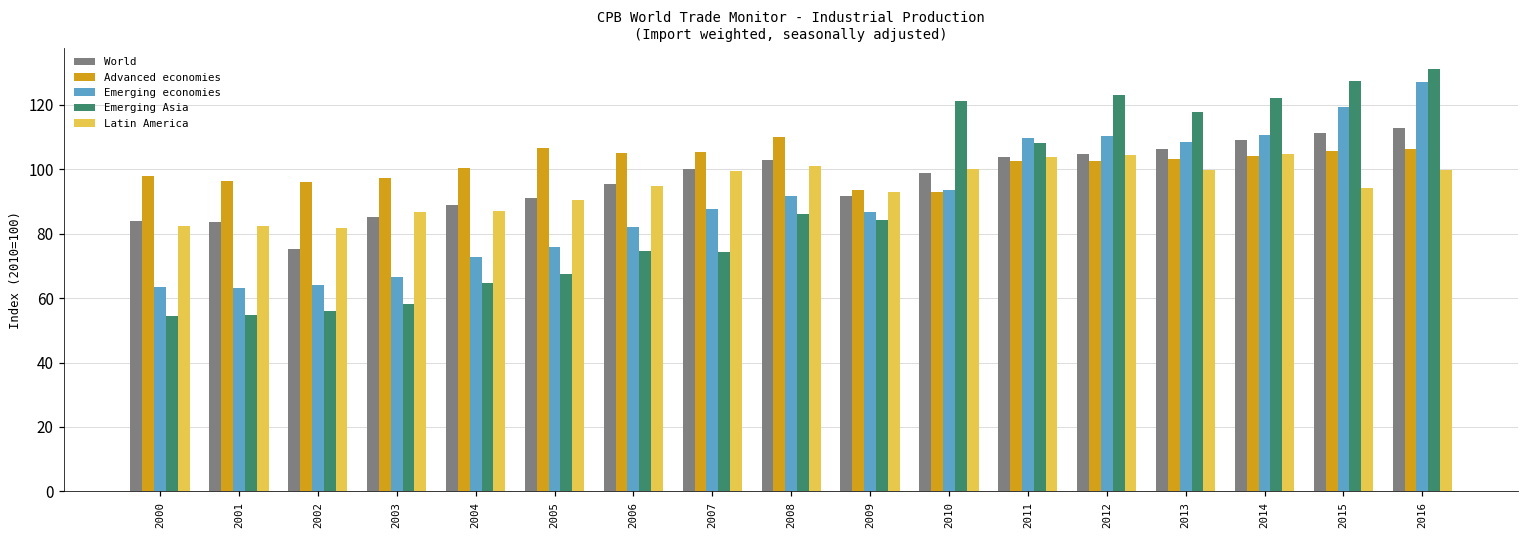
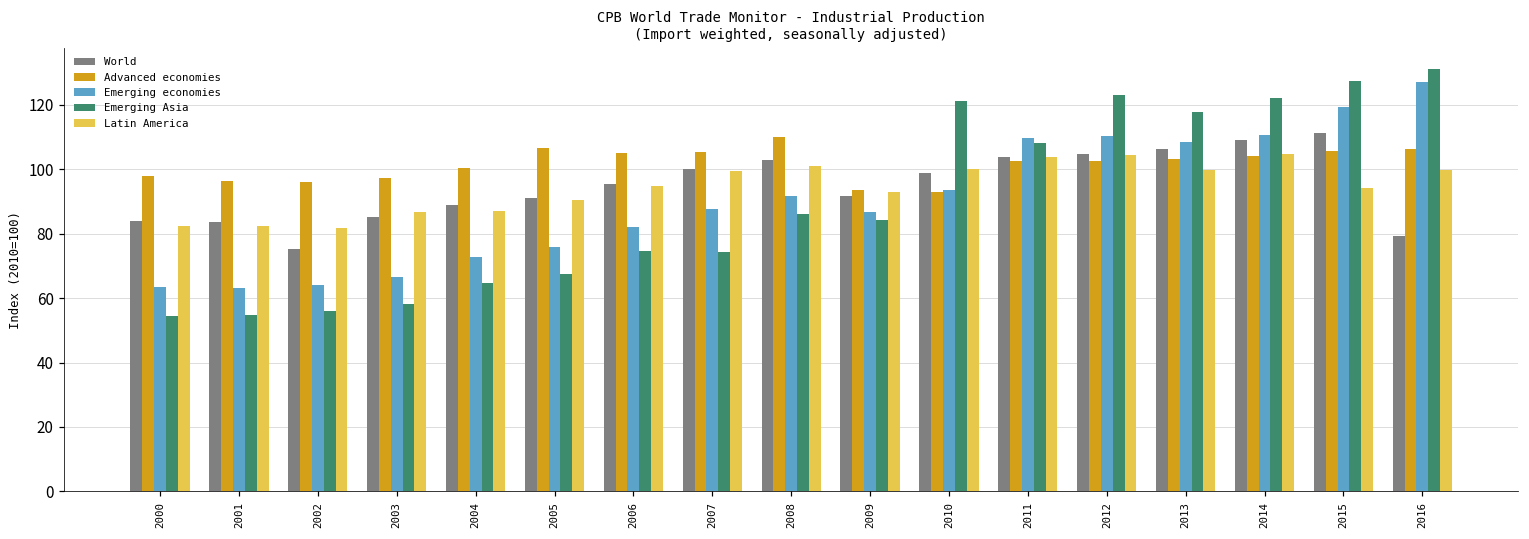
  {
    "World": {
      "2000": 84,
      "2001": 83,
      "2002": 75,
      "2003": 85,
      "2004": 89,
      "2005": 91,
      "2006": 95,
      "2007": 100,
      "2008": 103,
      "2009": 92,
      "2010": 99,
      "2011": 104,
      "2012": 105,
      "2013": 106,
      "2014": 109,
      "2015": 111,
-     "2016": 113
+     "2016": 79
    },
    "Advanced economies": {
      "2000": 98,
      "2001": 96,
      "2002": 96,
      "2003": 97,
      "2004": 100,
      "2005": 106,
      "2006": 105,
      "2007": 105,
      "2008": 110,
      "2009": 93,
      "2010": 93,
      "2011": 102,
      "2012": 103,
      "2013": 103,
      "2014": 104,
      "2015": 106,
      "2016": 106
    },
    "Emerging economies": {
      "2000": 63,
      "2001": 63,
      "2002": 64,
      "2003": 66,
      "2004": 73,
      "2005": 76,
      "2006": 82,
      "2007": 87,
      "2008": 92,
      "2009": 87,
      "2010": 93,
      "2011": 110,
      "2012": 110,
      "2013": 109,
      "2014": 111,
      "2015": 119,
      "2016": 127
    },
    "Emerging Asia": {
      "2000": 55,
      "2001": 55,
      "2002": 56,
      "2003": 58,
      "2004": 65,
      "2005": 68,
      "2006": 75,
      "2007": 74,
      "2008": 86,
      "2009": 84,
      "2010": 121,
      "2011": 108,
      "2012": 123,
      "2013": 118,
      "2014": 122,
      "2015": 127,
      "2016": 131
    },
    "Latin America": {
      "2000": 83,
      "2001": 82,
      "2002": 82,
      "2003": 87,
      "2004": 87,
      "2005": 90,
      "2006": 95,
      "2007": 99,
      "2008": 101,
      "2009": 93,
      "2010": 100,
      "2011": 104,
      "2012": 104,
      "2013": 100,
      "2014": 105,
      "2015": 94,
      "2016": 100
    }
  }
